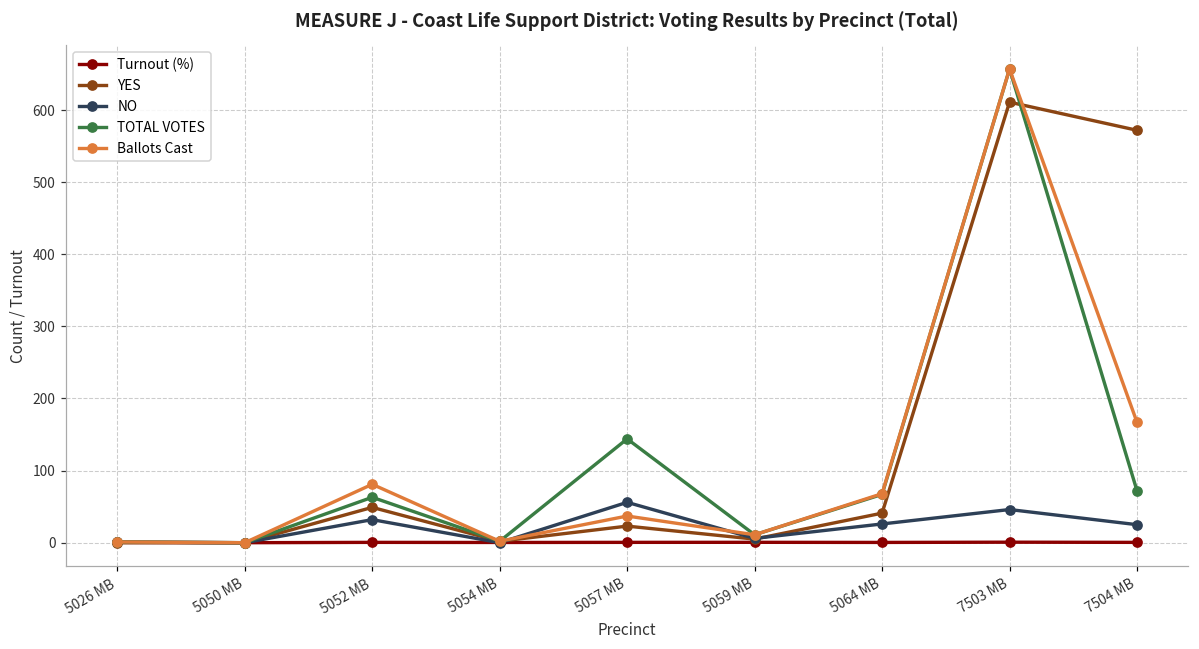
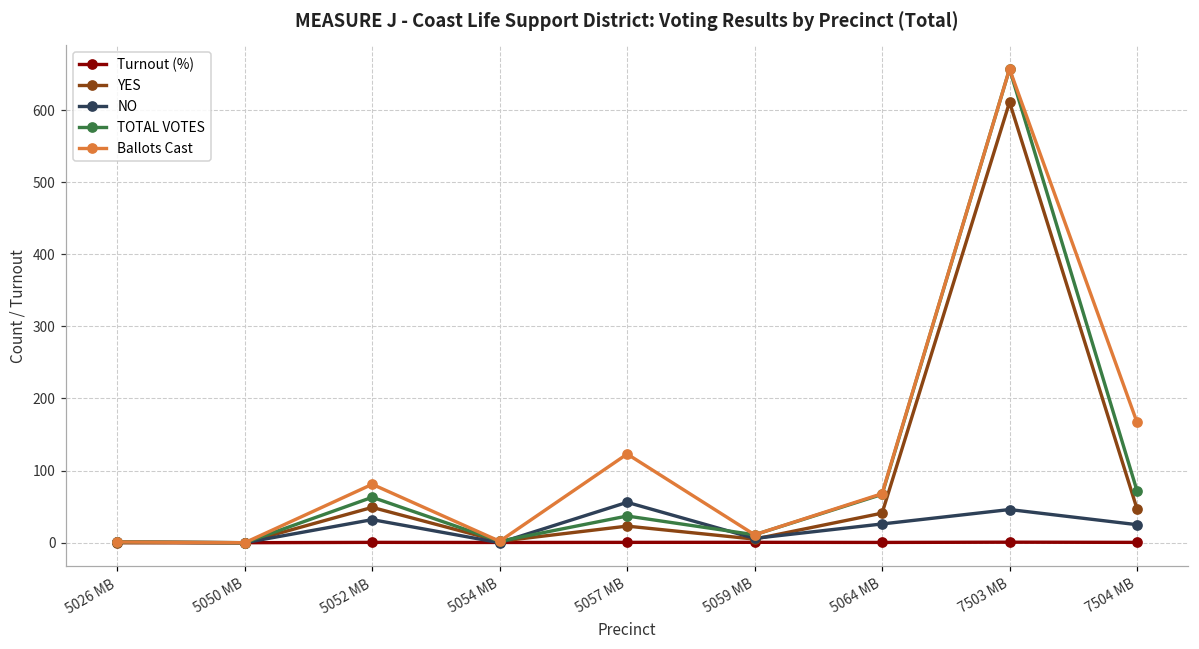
  {
    "Turnout (%)": {
      "5052 MB": 0,
      "5057 MB": 0,
      "5059 MB": 0,
      "5064 MB": 0,
      "7503 MB": 0,
      "7504 MB": 0
    },
    "YES": {
      "5052 MB": 50,
      "5057 MB": 20,
      "5064 MB": 40,
      "7503 MB": 610,
-     "7504 MB": 570
+     "7504 MB": 50
    },
    "NO": {
      "5052 MB": 30,
      "5057 MB": 60,
      "5064 MB": 30,
      "7503 MB": 50,
      "7504 MB": 30
    },
    "TOTAL VOTES": {
      "5052 MB": 60,
-     "5057 MB": 140,
+     "5057 MB": 40,
      "7504 MB": 70
    },
    "Ballots Cast": {
      "5052 MB": 80,
-     "5057 MB": 40,
+     "5057 MB": 120,
      "7504 MB": 170
    }
  }
